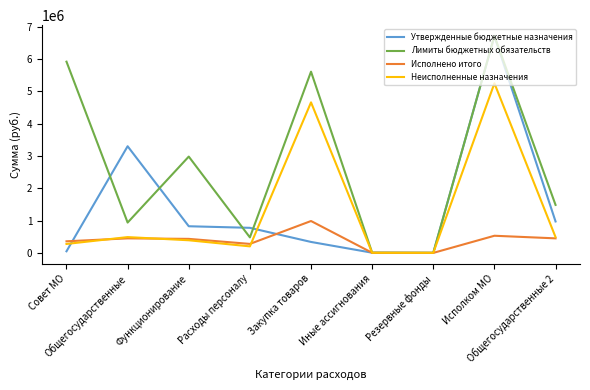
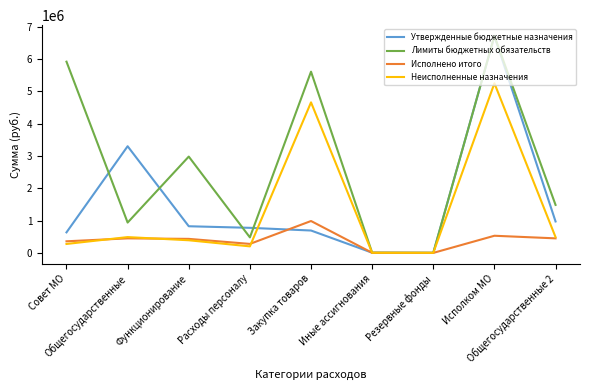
  {
    "Утвержденные бюджетные назначения": {
-     "Совет МО": 0,
+     "Совет МО": 600000,
      "Общегосударственные": 3300000,
      "Функционирование": 800000,
      "Расходы персоналу": 800000,
-     "Закупка товаров": 300000,
+     "Закупка товаров": 700000,
      "Общегосударственные 2": 1000000
    },
    "Лимиты бюджетных обязательств": {
      "Совет МО": 5900000,
      "Общегосударственные": 900000,
      "Функционирование": 3000000,
      "Расходы персоналу": 500000,
      "Закупка товаров": 5600000,
      "Общегосударственные 2": 1500000
    },
    "Исполнено итого": {
      "Совет МО": 400000,
      "Закупка товаров": 1000000,
      "Исполком МО": 500000
    },
    "Неисполненные назначения": {
      "Совет МО": 300000,
      "Закупка товаров": 4700000
    }
  }
